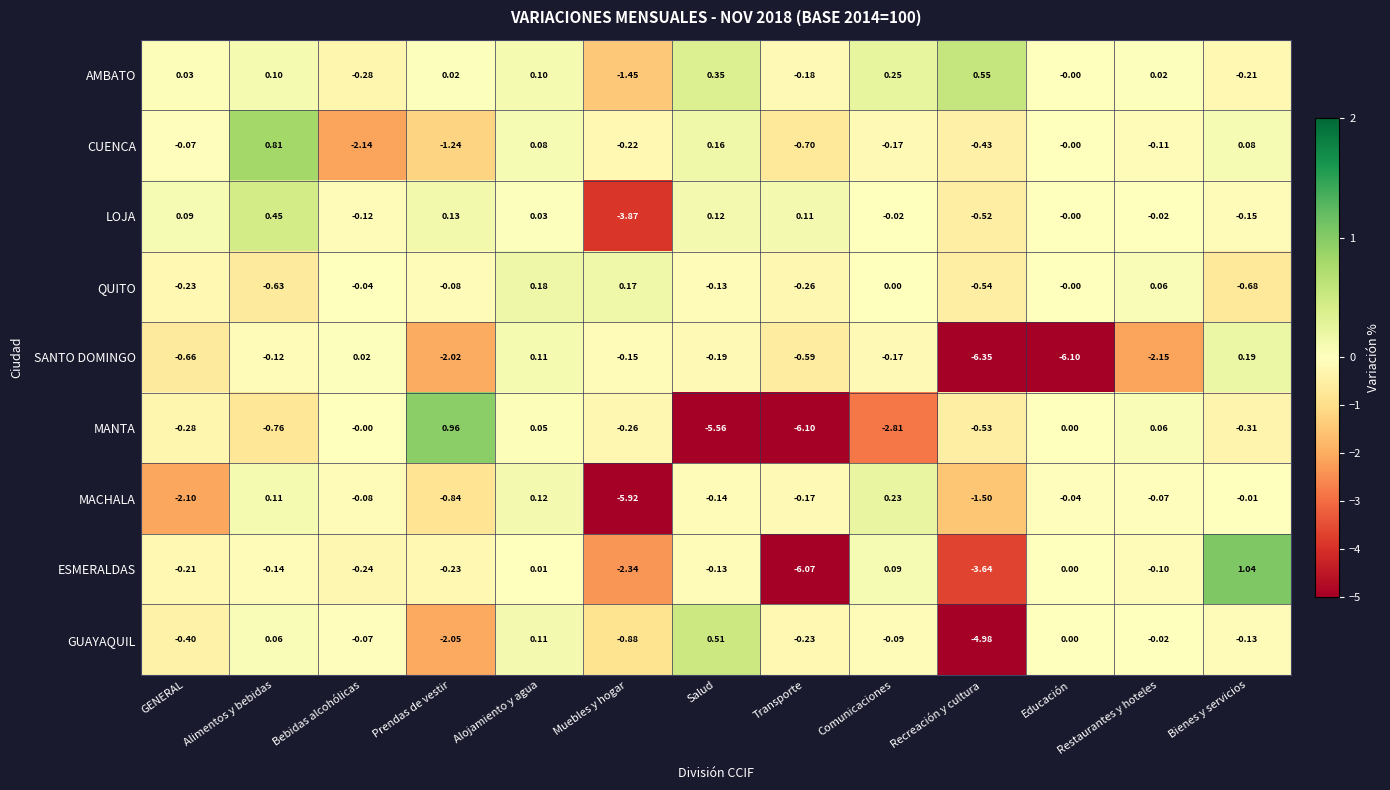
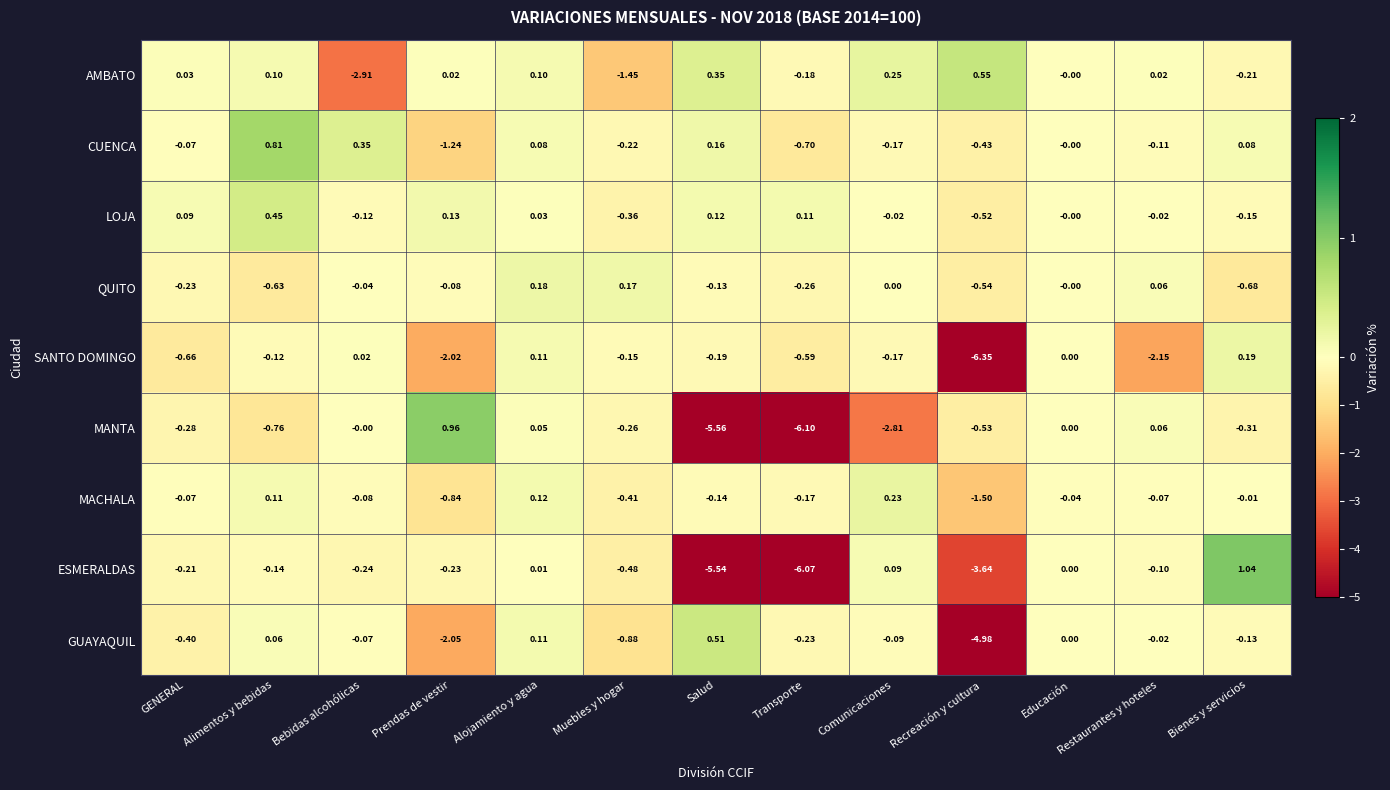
  {
    "AMBATO": {
      "GENERAL": 0.03,
      "Alimentos y bebidas": 0.10,
-     "Bebidas alcohólicas": -0.28,
+     "Bebidas alcohólicas": -2.91,
      "Prendas de vestir": 0.02,
      "Alojamiento y agua": 0.10,
      "Muebles y hogar": -1.45,
      "Salud": 0.35,
      "Transporte": -0.18,
      "Comunicaciones": 0.25,
      "Recreación y cultura": 0.55,
      "Educación": -0.00,
      "Restaurantes y hoteles": 0.02,
      "Bienes y servicios": -0.21
    },
    "CUENCA": {
      "GENERAL": -0.07,
      "Alimentos y bebidas": 0.81,
-     "Bebidas alcohólicas": -2.14,
+     "Bebidas alcohólicas": 0.35,
      "Prendas de vestir": -1.24,
      "Alojamiento y agua": 0.08,
      "Muebles y hogar": -0.22,
      "Salud": 0.16,
      "Transporte": -0.70,
      "Comunicaciones": -0.17,
      "Recreación y cultura": -0.43,
      "Educación": -0.00,
      "Restaurantes y hoteles": -0.11,
      "Bienes y servicios": 0.08
    },
    "LOJA": {
      "GENERAL": 0.09,
      "Alimentos y bebidas": 0.45,
      "Bebidas alcohólicas": -0.12,
      "Prendas de vestir": 0.13,
      "Alojamiento y agua": 0.03,
-     "Muebles y hogar": -3.87,
+     "Muebles y hogar": -0.36,
      "Salud": 0.12,
      "Transporte": 0.11,
      "Comunicaciones": -0.02,
      "Recreación y cultura": -0.52,
      "Educación": -0.00,
      "Restaurantes y hoteles": -0.02,
      "Bienes y servicios": -0.15
    },
    "QUITO": {
      "GENERAL": -0.23,
      "Alimentos y bebidas": -0.63,
      "Bebidas alcohólicas": -0.04,
      "Prendas de vestir": -0.08,
      "Alojamiento y agua": 0.18,
      "Muebles y hogar": 0.17,
      "Salud": -0.13,
      "Transporte": -0.26,
      "Comunicaciones": 0.00,
      "Recreación y cultura": -0.54,
      "Educación": -0.00,
      "Restaurantes y hoteles": 0.06,
      "Bienes y servicios": -0.68
    },
    "SANTO DOMINGO": {
      "GENERAL": -0.66,
      "Alimentos y bebidas": -0.12,
      "Bebidas alcohólicas": 0.02,
      "Prendas de vestir": -2.02,
      "Alojamiento y agua": 0.11,
      "Muebles y hogar": -0.15,
      "Salud": -0.19,
      "Transporte": -0.59,
      "Comunicaciones": -0.17,
      "Recreación y cultura": -6.35,
-     "Educación": -6.10,
+     "Educación": 0.00,
      "Restaurantes y hoteles": -2.15,
      "Bienes y servicios": 0.19
    },
    "MANTA": {
      "GENERAL": -0.28,
      "Alimentos y bebidas": -0.76,
      "Bebidas alcohólicas": -0.00,
      "Prendas de vestir": 0.96,
      "Alojamiento y agua": 0.05,
      "Muebles y hogar": -0.26,
      "Salud": -5.56,
      "Transporte": -6.10,
      "Comunicaciones": -2.81,
      "Recreación y cultura": -0.53,
      "Educación": 0.00,
      "Restaurantes y hoteles": 0.06,
      "Bienes y servicios": -0.31
    },
    "MACHALA": {
-     "GENERAL": -2.10,
+     "GENERAL": -0.07,
      "Alimentos y bebidas": 0.11,
      "Bebidas alcohólicas": -0.08,
      "Prendas de vestir": -0.84,
      "Alojamiento y agua": 0.12,
-     "Muebles y hogar": -5.92,
+     "Muebles y hogar": -0.41,
      "Salud": -0.14,
      "Transporte": -0.17,
      "Comunicaciones": 0.23,
      "Recreación y cultura": -1.50,
      "Educación": -0.04,
      "Restaurantes y hoteles": -0.07,
      "Bienes y servicios": -0.01
    },
    "ESMERALDAS": {
      "GENERAL": -0.21,
      "Alimentos y bebidas": -0.14,
      "Bebidas alcohólicas": -0.24,
      "Prendas de vestir": -0.23,
      "Alojamiento y agua": 0.01,
-     "Muebles y hogar": -2.34,
-     "Salud": -0.13,
+     "Muebles y hogar": -0.48,
+     "Salud": -5.54,
      "Transporte": -6.07,
      "Comunicaciones": 0.09,
      "Recreación y cultura": -3.64,
      "Educación": 0.00,
      "Restaurantes y hoteles": -0.10,
      "Bienes y servicios": 1.04
    },
    "GUAYAQUIL": {
      "GENERAL": -0.40,
      "Alimentos y bebidas": 0.06,
      "Bebidas alcohólicas": -0.07,
      "Prendas de vestir": -2.05,
      "Alojamiento y agua": 0.11,
      "Muebles y hogar": -0.88,
      "Salud": 0.51,
      "Transporte": -0.23,
      "Comunicaciones": -0.09,
      "Recreación y cultura": -4.98,
      "Educación": 0.00,
      "Restaurantes y hoteles": -0.02,
      "Bienes y servicios": -0.13
    }
  }
